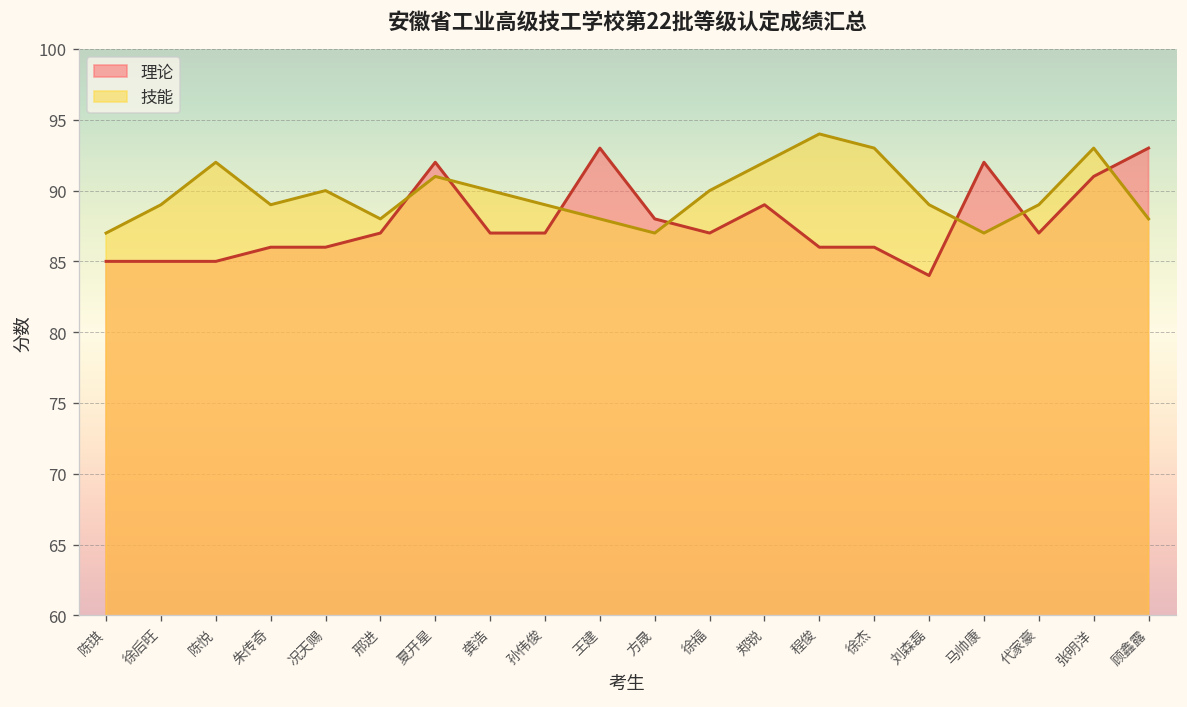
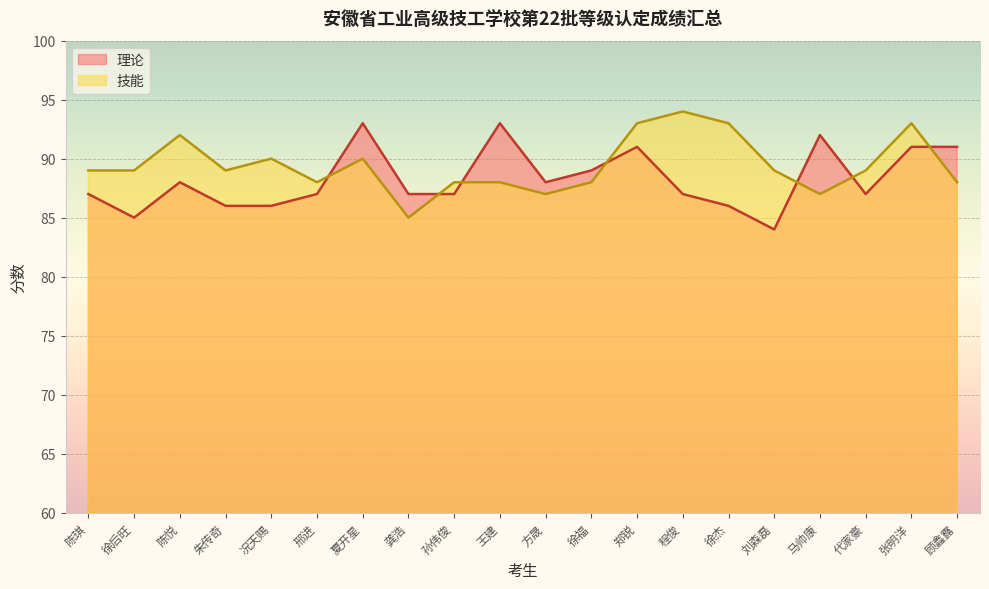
  {
    "理论": {
-     "陈琪": 85,
+     "陈琪": 87,
      "徐后旺": 85,
-     "陈悦": 85,
+     "陈悦": 88,
      "朱传奇": 86,
      "况天赐": 86,
      "邢进": 87,
-     "夏开星": 92,
+     "夏开星": 93,
      "龚浩": 87,
      "孙伟俊": 87,
      "王建": 93,
      "方晟": 88,
-     "徐福": 87,
-     "郑锐": 89,
-     "程俊": 86,
+     "徐福": 89,
+     "郑锐": 91,
+     "程俊": 87,
      "徐杰": 86,
      "刘森磊": 84,
      "马帅康": 92,
      "代家豪": 87,
      "张明洋": 91,
-     "顾鑫露": 93
+     "顾鑫露": 91
    },
    "技能": {
-     "陈琪": 87,
+     "陈琪": 89,
      "徐后旺": 89,
      "陈悦": 92,
      "朱传奇": 89,
      "况天赐": 90,
      "邢进": 88,
-     "夏开星": 91,
-     "龚浩": 90,
-     "孙伟俊": 89,
+     "夏开星": 90,
+     "龚浩": 85,
+     "孙伟俊": 88,
      "王建": 88,
      "方晟": 87,
-     "徐福": 90,
-     "郑锐": 92,
+     "徐福": 88,
+     "郑锐": 93,
      "程俊": 94,
      "徐杰": 93,
      "刘森磊": 89,
      "马帅康": 87,
      "代家豪": 89,
      "张明洋": 93,
      "顾鑫露": 88
    }
  }
